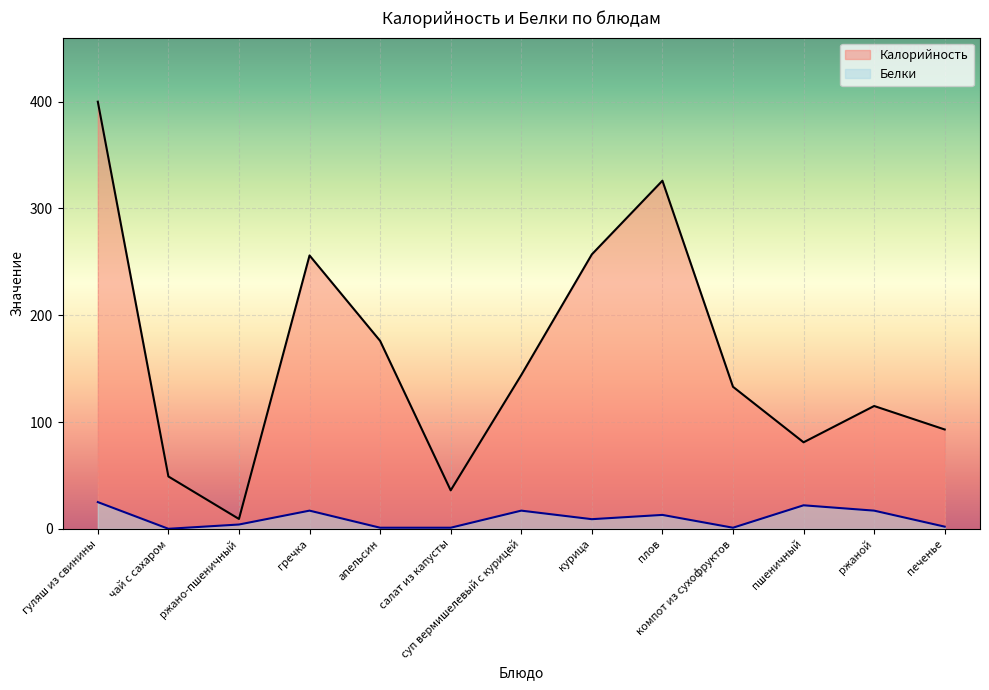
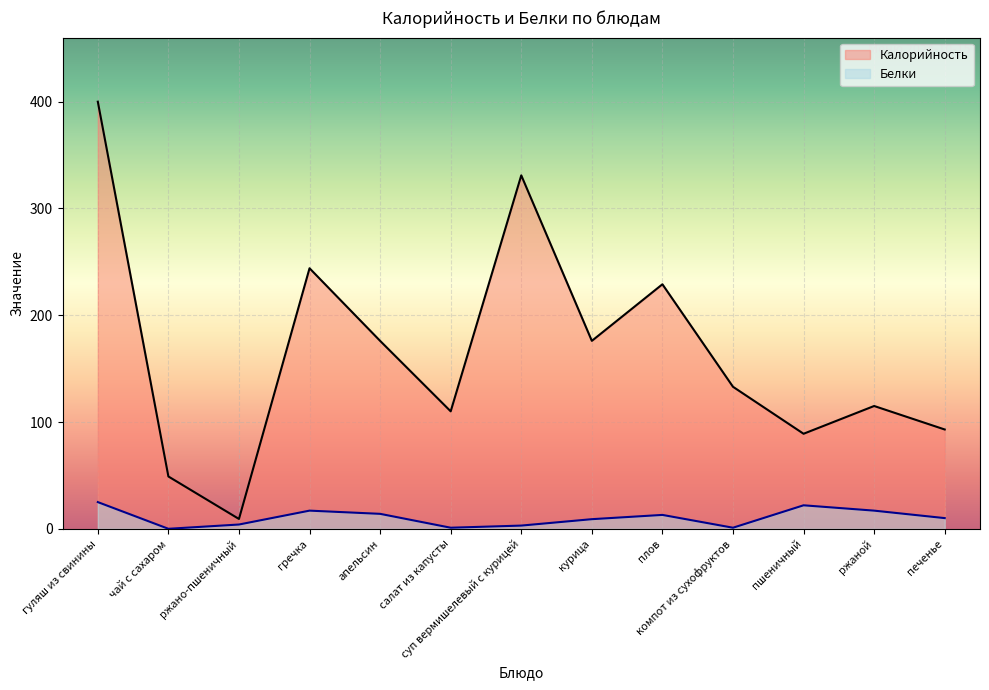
  {
    "Калорийность": {
      "гуляш из свинины": 400,
      "чай с сахаром": 49,
      "ржано-пшеничный": 9,
-     "гречка": 256,
+     "гречка": 244,
      "апельсин": 176,
-     "салат из капусты": 36,
-     "суп вермишелевый с курицей": 144,
-     "курица": 257,
-     "плов": 326,
+     "салат из капусты": 110,
+     "суп вермишелевый с курицей": 331,
+     "курица": 176,
+     "плов": 229,
      "компот из сухофруктов": 133,
-     "пшеничный": 81,
+     "пшеничный": 89,
      "ржаной": 115,
      "печенье": 93
    },
    "Белки": {
      "гуляш из свинины": 25,
      "чай с сахаром": 0,
      "ржано-пшеничный": 4,
      "гречка": 17,
-     "апельсин": 1,
+     "апельсин": 14,
      "салат из капусты": 1,
-     "суп вермишелевый с курицей": 17,
+     "суп вермишелевый с курицей": 3,
      "курица": 9,
      "плов": 13,
      "компот из сухофруктов": 1,
      "пшеничный": 22,
      "ржаной": 17,
-     "печенье": 2
+     "печенье": 10
    }
  }
